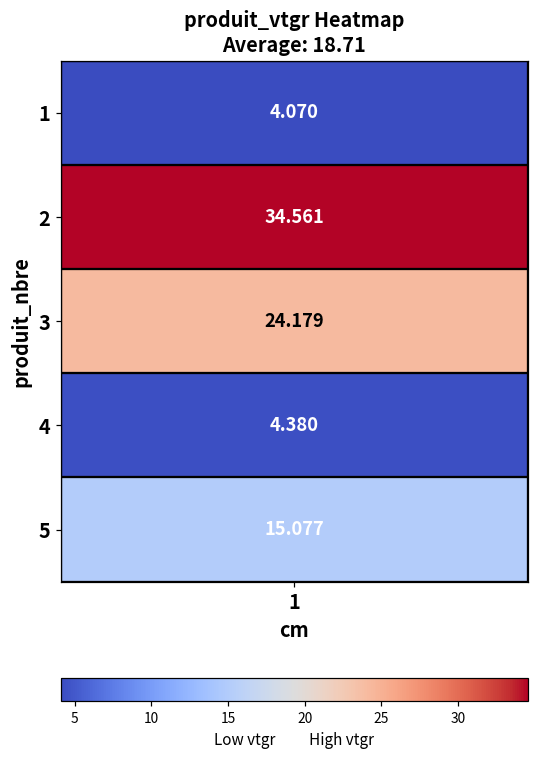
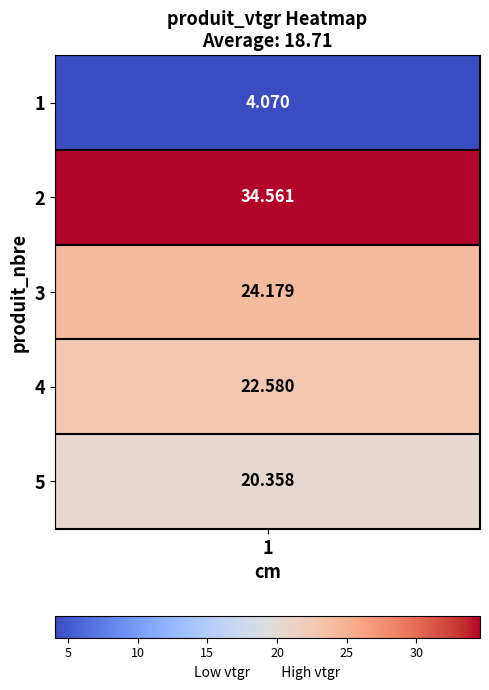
  {
    "1": {
      "1": 4.070
    },
    "2": {
      "1": 34.561
    },
    "3": {
      "1": 24.179
    },
    "4": {
-     "1": 4.380
+     "1": 22.580
    },
    "5": {
-     "1": 15.077
+     "1": 20.358
    }
  }
